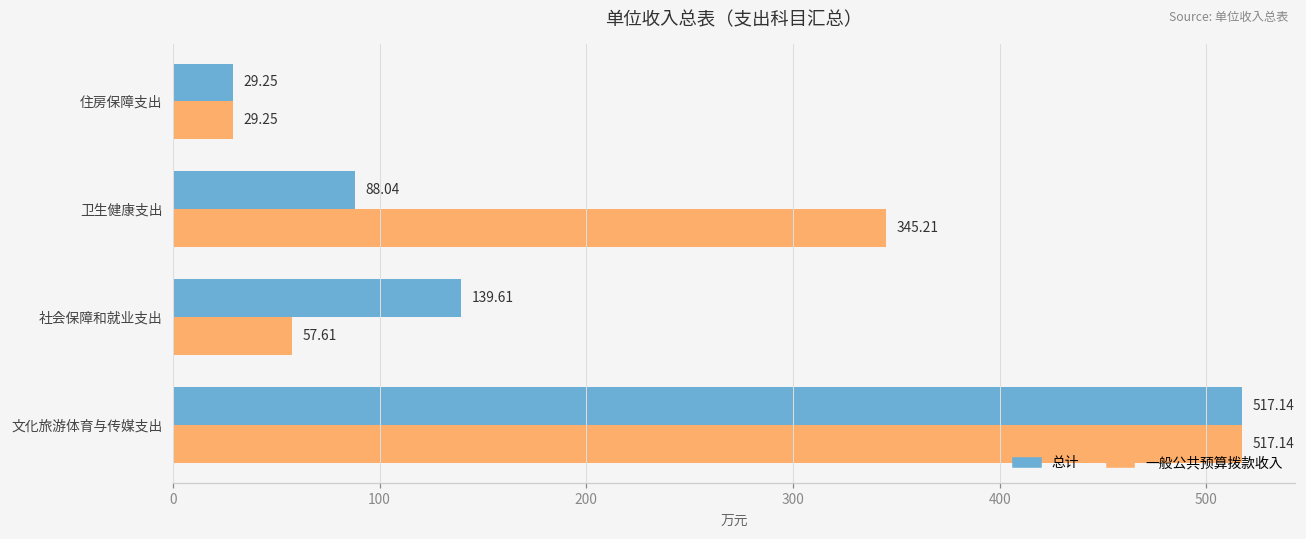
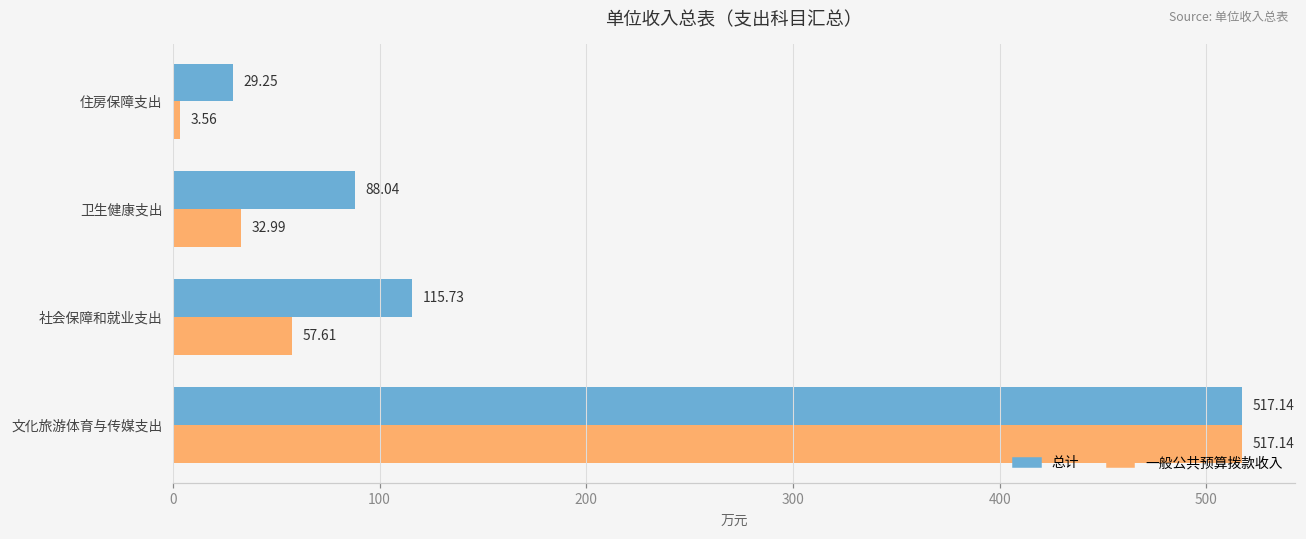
  {
    "总计": {
      "住房保障支出": 29.25,
      "卫生健康支出": 88.04,
-     "社会保障和就业支出": 139.61,
+     "社会保障和就业支出": 115.73,
      "文化旅游体育与传媒支出": 517.14
    },
    "一般公共预算拨款收入": {
-     "住房保障支出": 29.25,
-     "卫生健康支出": 345.21,
+     "住房保障支出": 3.56,
+     "卫生健康支出": 32.99,
      "社会保障和就业支出": 57.61,
      "文化旅游体育与传媒支出": 517.14
    }
  }
